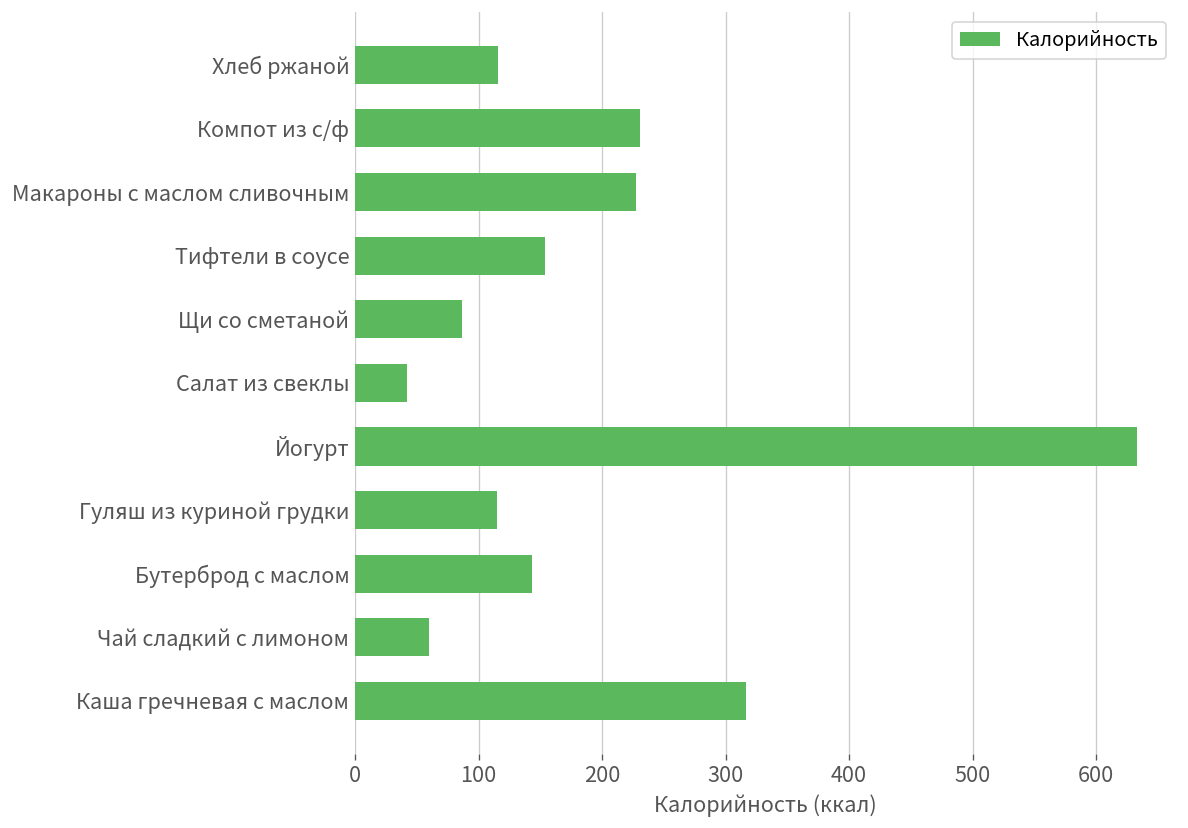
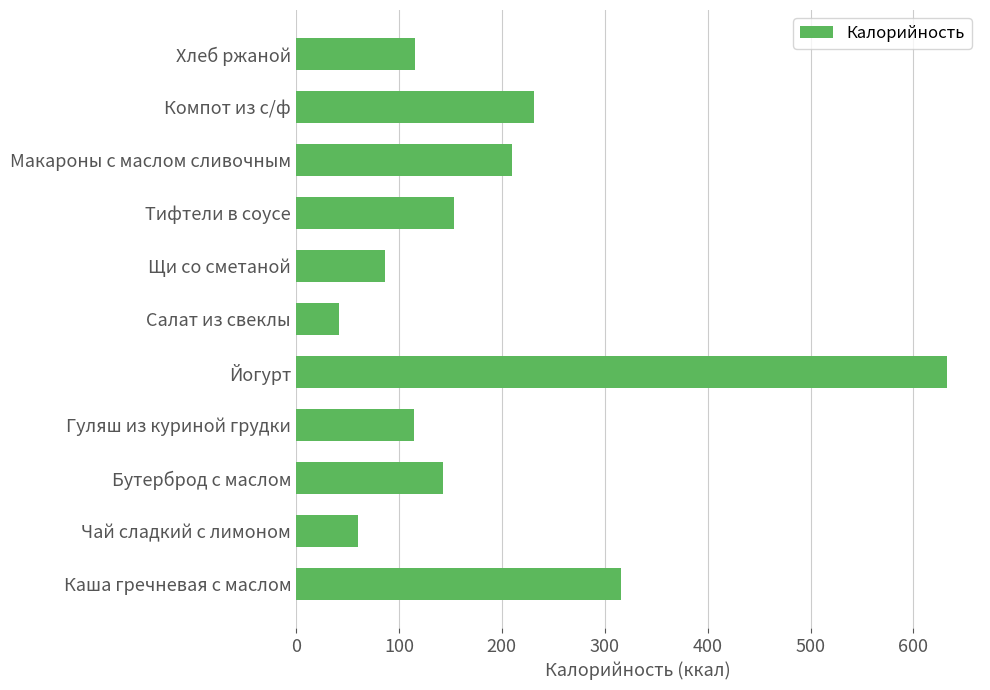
  {
    "Хлеб ржаной": 116,
    "Компот из с/ф": 231,
-   "Макароны с маслом сливочным": 227,
+   "Макароны с маслом сливочным": 210,
    "Тифтели в соусе": 154,
    "Щи со сметаной": 87,
    "Салат из свеклы": 42,
    "Йогурт": 633,
    "Гуляш из куриной грудки": 115,
    "Бутерброд с маслом": 143,
    "Чай сладкий с лимоном": 60,
    "Каша гречневая с маслом": 316
  }
